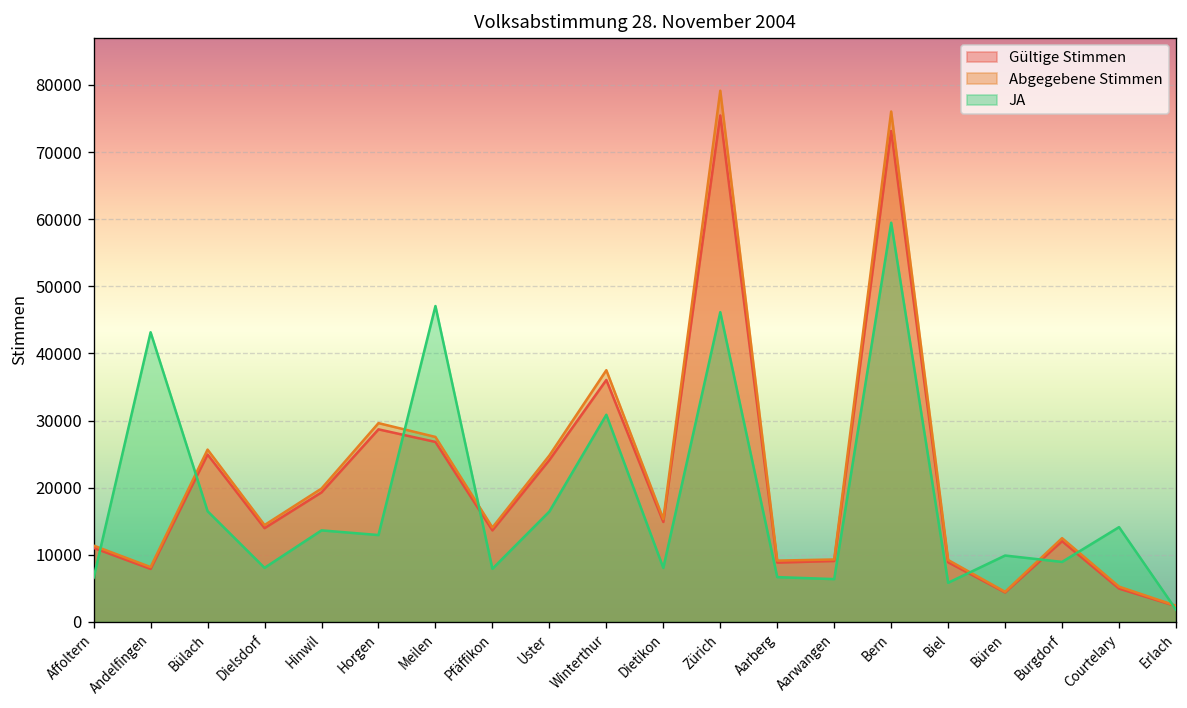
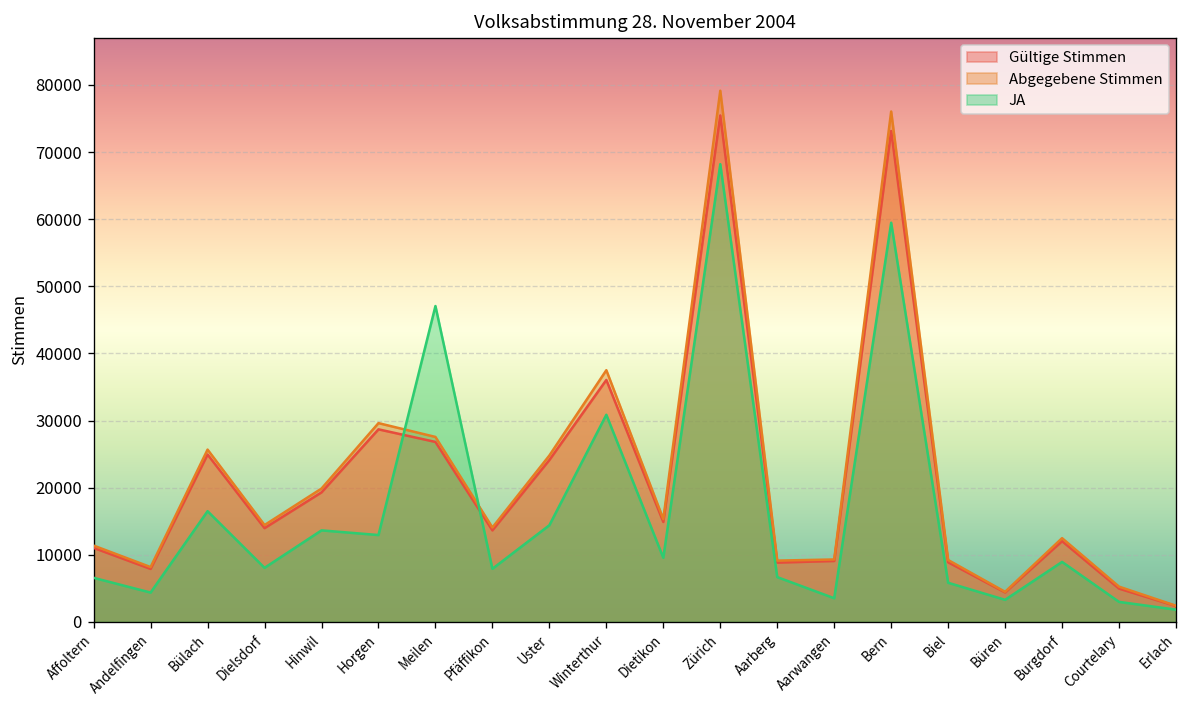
  {
    "JA": {
      "Affoltern": 7000,
-     "Andelfingen": 43000,
+     "Andelfingen": 4000,
      "Bülach": 16000,
      "Dielsdorf": 8000,
      "Hinwil": 14000,
      "Horgen": 13000,
      "Meilen": 47000,
      "Pfäffikon": 8000,
-     "Uster": 16000,
+     "Uster": 14000,
      "Winterthur": 31000,
-     "Dietikon": 8000,
-     "Zürich": 46000,
+     "Dietikon": 10000,
+     "Zürich": 68000,
      "Aarberg": 7000,
-     "Aarwangen": 6000,
+     "Aarwangen": 4000,
      "Bern": 59000,
      "Biel": 6000,
-     "Büren": 10000,
+     "Büren": 3000,
      "Burgdorf": 9000,
-     "Courtelary": 14000,
+     "Courtelary": 3000,
      "Erlach": 2000
    }
  }
